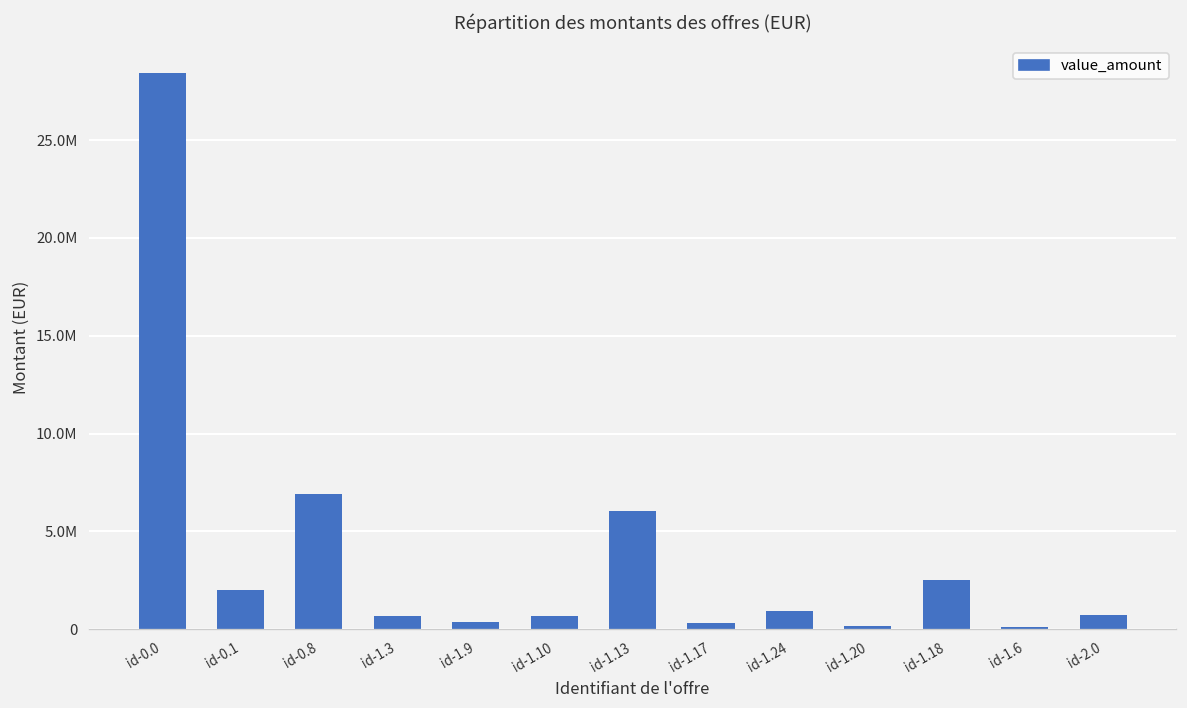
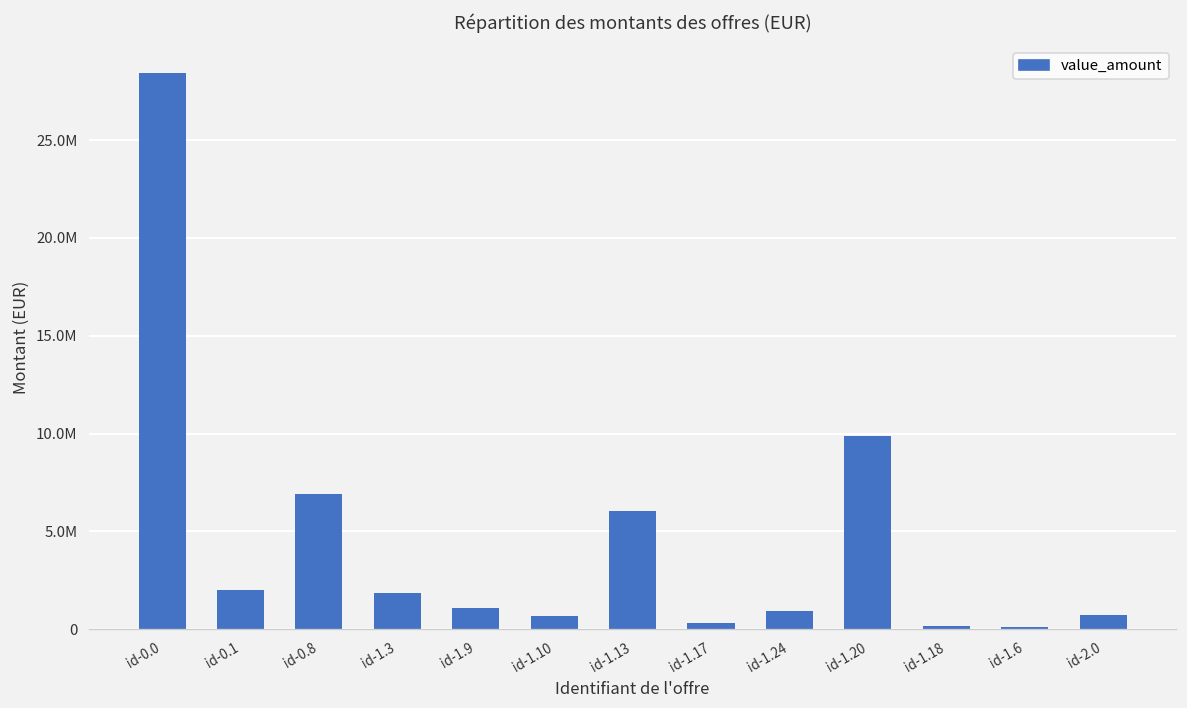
  {
    "id-0.0": 28400000,
    "id-0.1": 2000000,
    "id-0.8": 6900000,
-   "id-1.3": 700000,
-   "id-1.9": 300000,
+   "id-1.3": 1900000,
+   "id-1.9": 1100000,
    "id-1.10": 700000,
    "id-1.13": 6100000,
    "id-1.17": 300000,
    "id-1.24": 900000,
-   "id-1.20": 200000,
-   "id-1.18": 2500000,
+   "id-1.20": 9900000,
+   "id-1.18": 100000,
    "id-2.0": 700000
  }
